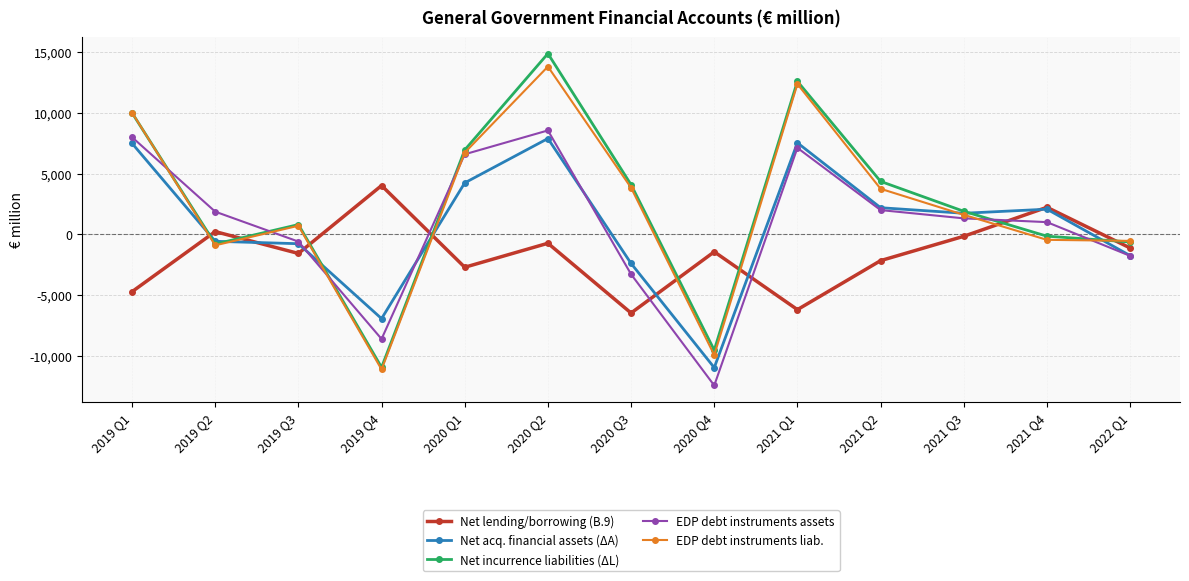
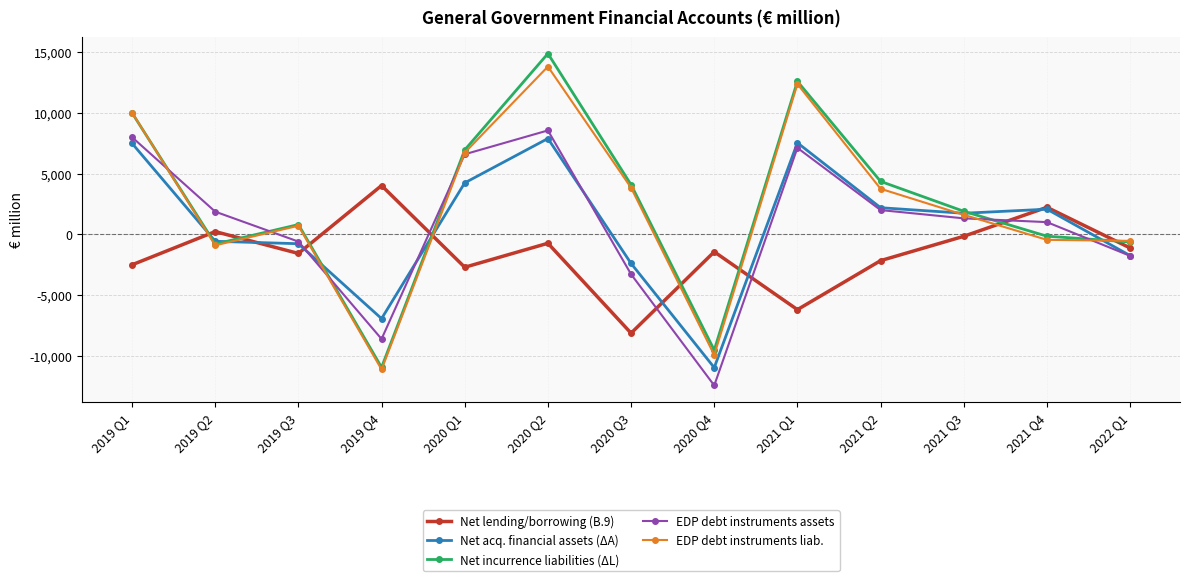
  {
    "Net lending/borrowing (B.9)": {
-     "2019 Q1": "-4,700",
+     "2019 Q1": "-2,500",
      "2019 Q2": "200",
      "2019 Q3": "-1,600",
      "2019 Q4": "4,000",
      "2020 Q1": "-2,700",
      "2020 Q2": "-700",
-     "2020 Q3": "-6,500",
+     "2020 Q3": "-8,100",
      "2020 Q4": "-1,400",
      "2021 Q1": "-6,200",
      "2021 Q2": "-2,200",
      "2021 Q3": "-200",
      "2022 Q1": "-1,100"
    },
    "Net acq. financial assets (ΔA)": {
      "2019 Q1": "7,500",
      "2019 Q2": "-600",
      "2019 Q4": "-6,900",
      "2020 Q1": "4,200",
      "2020 Q2": "7,900",
      "2020 Q3": "-2,400",
      "2020 Q4": "-11,000",
      "2021 Q1": "7,500"
    },
    "Net incurrence liabilities (ΔL)": {
      "2020 Q1": "6,900",
      "2020 Q2": "14,900",
      "2020 Q3": "4,100",
      "2020 Q4": "-9,500",
      "2021 Q1": "12,600",
      "2021 Q2": "4,400",
      "2021 Q4": "-200"
    },
    "EDP debt instruments assets": {
      "2019 Q1": "8,000",
      "2019 Q2": "1,900",
      "2019 Q4": "-8,600",
      "2020 Q2": "8,500",
      "2020 Q3": "-3,300",
      "2020 Q4": "-12,400",
      "2021 Q1": "7,100",
      "2021 Q3": "1,300",
      "2021 Q4": "1,000"
    },
    "EDP debt instruments liab.": {
      "2020 Q2": "13,800",
      "2020 Q3": "3,800",
      "2020 Q4": "-9,900",
      "2021 Q1": "12,400",
      "2021 Q2": "3,700",
      "2021 Q4": "-500"
    }
  }
